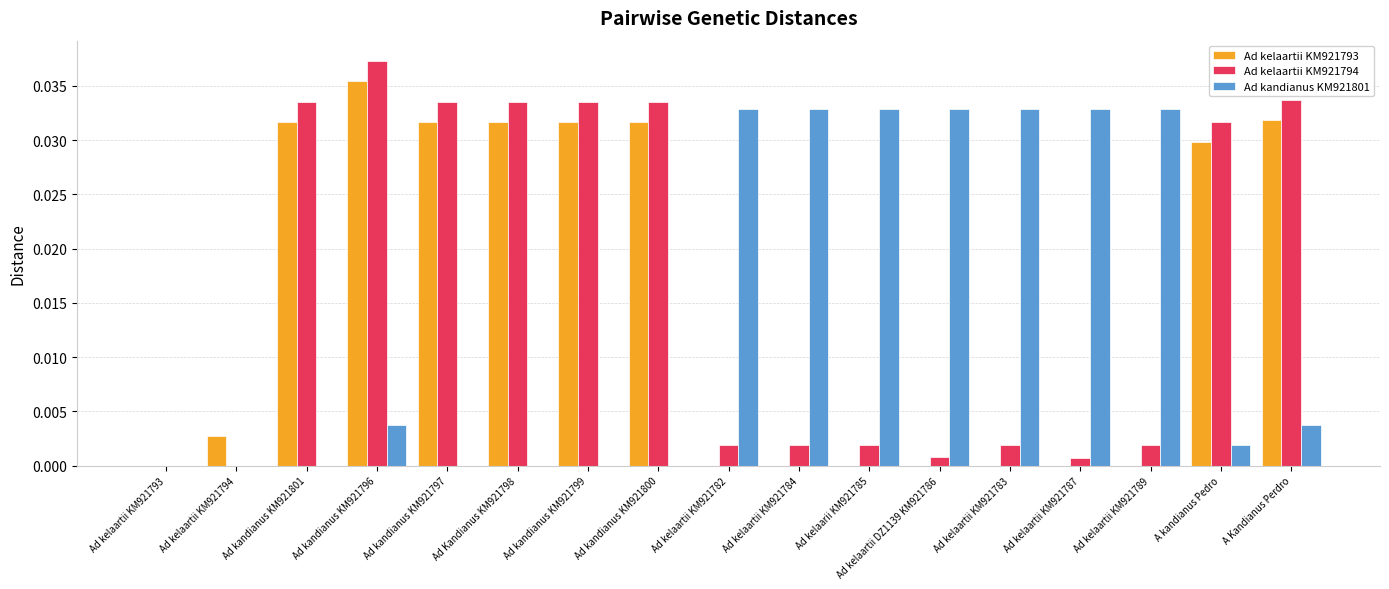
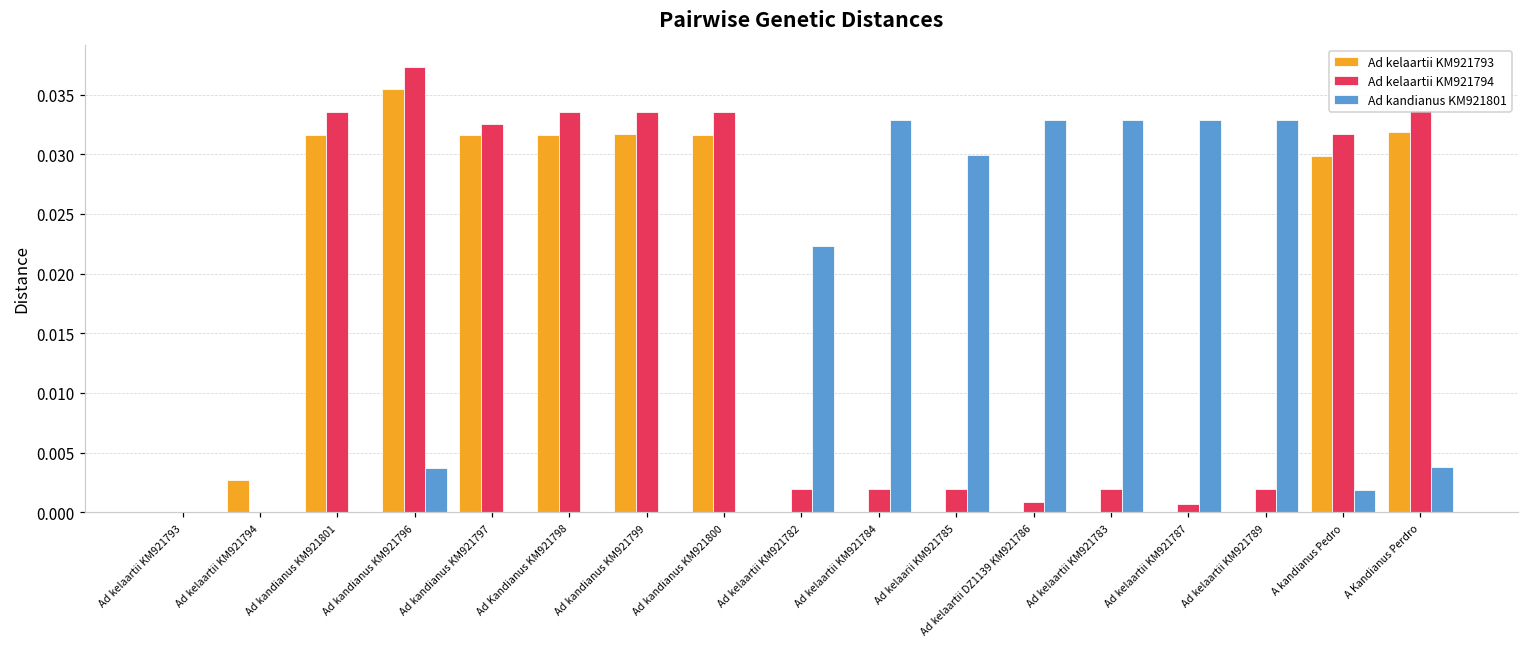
  {
    "Ad kelaartii KM921793": {
      "Ad kelaartii KM921793": 0.0000,
      "Ad kelaartii KM921794": 0.0027,
      "Ad kandianus KM921801": 0.0317,
      "Ad kandianus KM921796": 0.0354,
      "Ad kandianus KM921797": 0.0317,
      "Ad Kandianus KM921798": 0.0317,
      "Ad kandianus KM921799": 0.0317,
      "Ad kandianus KM921800": 0.0317,
      "Ad kelaartii KM921782": 0.0000,
      "Ad kelaartii KM921784": 0.0000,
      "Ad kelaarii KM921785": 0.0000,
      "Ad kelaartii DZ1139 KM921786": 0.0000,
      "Ad kelaartii KM921783": 0.0000,
      "Ad kelaartii KM921787": 0.0000,
      "Ad kelaartii KM921789": 0.0000,
      "A kandianus Pedro": 0.0298,
      "A Kandianus Perdro": 0.0318
    },
    "Ad kelaartii KM921794": {
      "Ad kelaartii KM921793": 0.0000,
      "Ad kelaartii KM921794": 0.0000,
      "Ad kandianus KM921801": 0.0335,
      "Ad kandianus KM921796": 0.0373,
-     "Ad kandianus KM921797": 0.0335,
+     "Ad kandianus KM921797": 0.0326,
      "Ad Kandianus KM921798": 0.0335,
      "Ad kandianus KM921799": 0.0335,
      "Ad kandianus KM921800": 0.0335,
      "Ad kelaartii KM921782": 0.0019,
      "Ad kelaartii KM921784": 0.0019,
      "Ad kelaarii KM921785": 0.0019,
      "Ad kelaartii DZ1139 KM921786": 0.0008,
      "Ad kelaartii KM921783": 0.0019,
      "Ad kelaartii KM921787": 0.0007,
      "Ad kelaartii KM921789": 0.0019,
      "A kandianus Pedro": 0.0317,
      "A Kandianus Perdro": 0.0337
    },
    "Ad kandianus KM921801": {
      "Ad kelaartii KM921793": 0.0000,
      "Ad kelaartii KM921794": 0.0000,
      "Ad kandianus KM921801": 0.0000,
      "Ad kandianus KM921796": 0.0037,
      "Ad kandianus KM921797": 0.0000,
      "Ad Kandianus KM921798": 0.0000,
      "Ad kandianus KM921799": 0.0000,
      "Ad kandianus KM921800": 0.0000,
-     "Ad kelaartii KM921782": 0.0328,
+     "Ad kelaartii KM921782": 0.0223,
      "Ad kelaartii KM921784": 0.0328,
-     "Ad kelaarii KM921785": 0.0328,
+     "Ad kelaarii KM921785": 0.0299,
      "Ad kelaartii DZ1139 KM921786": 0.0328,
      "Ad kelaartii KM921783": 0.0328,
      "Ad kelaartii KM921787": 0.0328,
      "Ad kelaartii KM921789": 0.0328,
      "A kandianus Pedro": 0.0019,
      "A Kandianus Perdro": 0.0038
    }
  }
